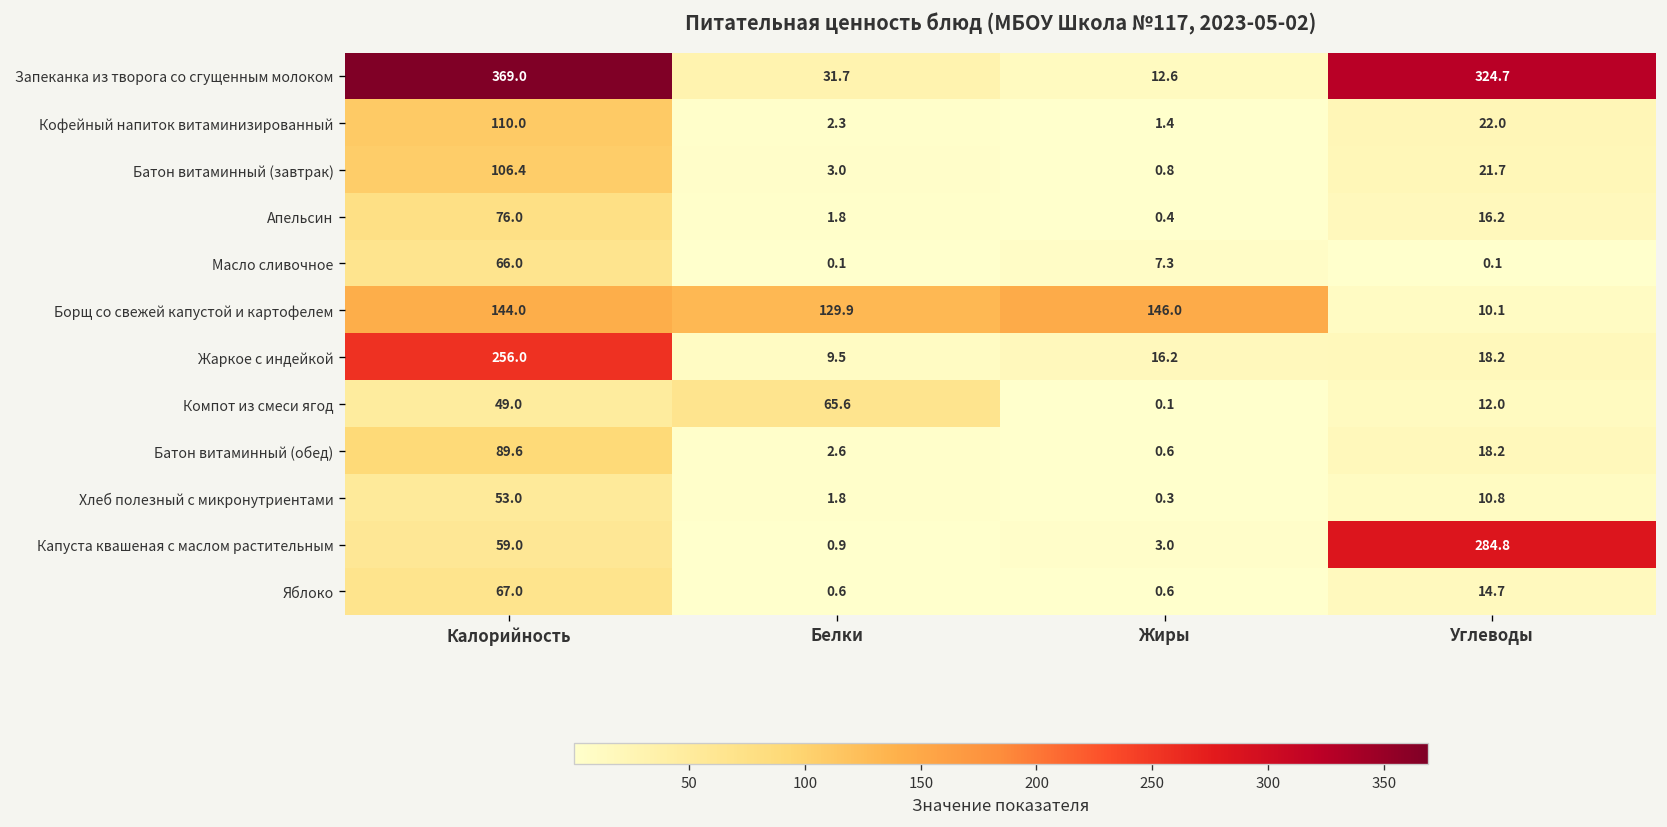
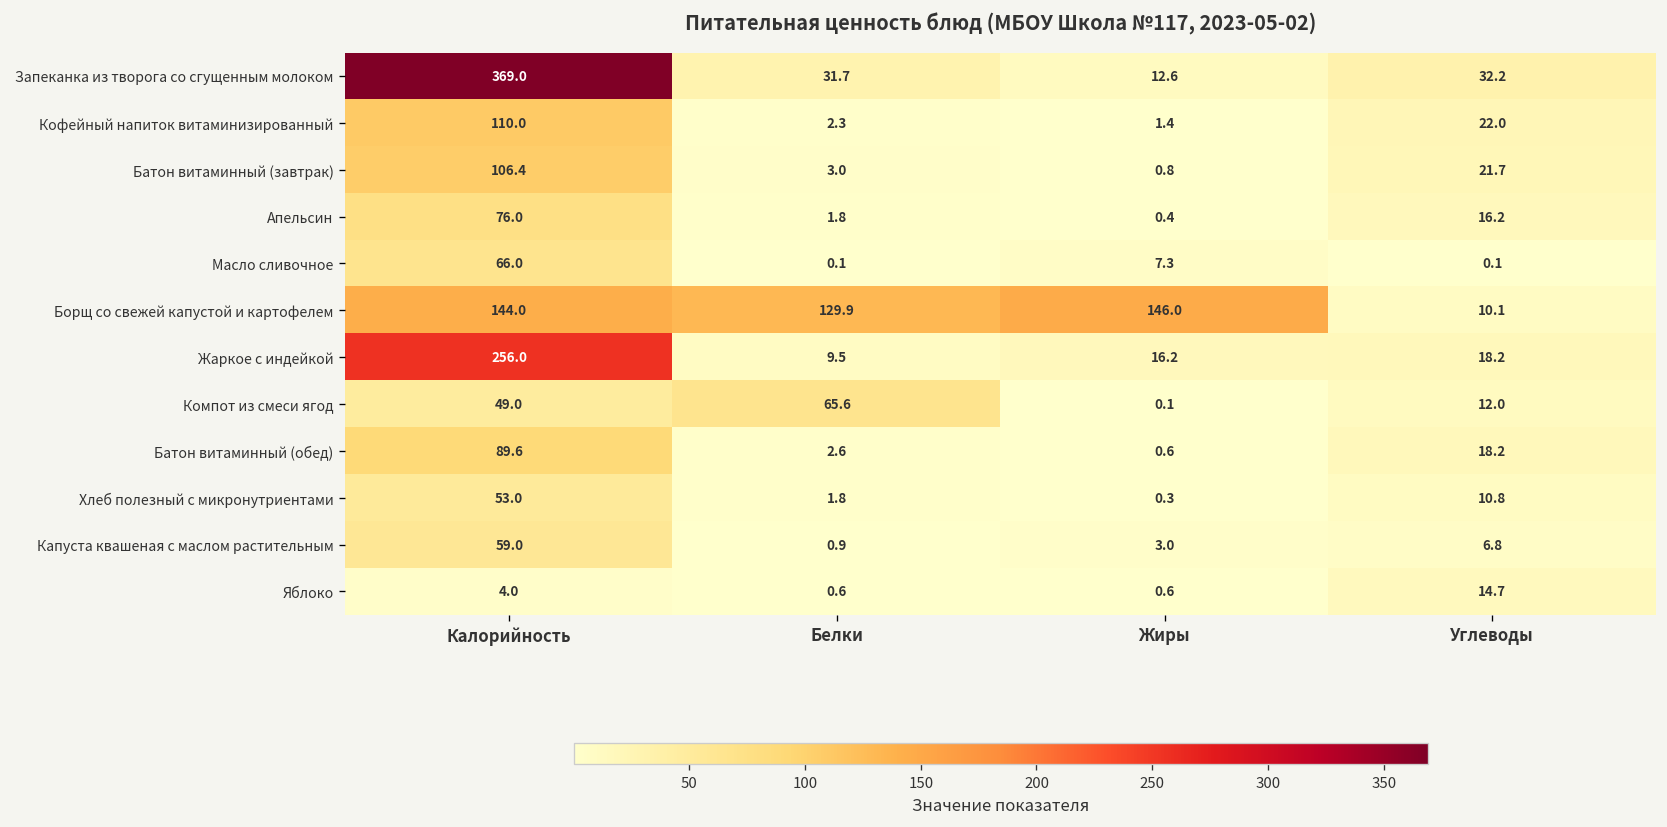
  {
    "Запеканка из творога со сгущенным молоком": {
      "Калорийность": 369.0,
      "Белки": 31.7,
      "Жиры": 12.6,
-     "Углеводы": 324.7
+     "Углеводы": 32.2
    },
    "Кофейный напиток витаминизированный": {
      "Калорийность": 110.0,
      "Белки": 2.3,
      "Жиры": 1.4,
      "Углеводы": 22.0
    },
    "Батон витаминный (завтрак)": {
      "Калорийность": 106.4,
      "Белки": 3.0,
      "Жиры": 0.8,
      "Углеводы": 21.7
    },
    "Апельсин": {
      "Калорийность": 76.0,
      "Белки": 1.8,
      "Жиры": 0.4,
      "Углеводы": 16.2
    },
    "Масло сливочное": {
      "Калорийность": 66.0,
      "Белки": 0.1,
      "Жиры": 7.3,
      "Углеводы": 0.1
    },
    "Борщ со свежей капустой и картофелем": {
      "Калорийность": 144.0,
      "Белки": 129.9,
      "Жиры": 146.0,
      "Углеводы": 10.1
    },
    "Жаркое с индейкой": {
      "Калорийность": 256.0,
      "Белки": 9.5,
      "Жиры": 16.2,
      "Углеводы": 18.2
    },
    "Компот из смеси ягод": {
      "Калорийность": 49.0,
      "Белки": 65.6,
      "Жиры": 0.1,
      "Углеводы": 12.0
    },
    "Батон витаминный (обед)": {
      "Калорийность": 89.6,
      "Белки": 2.6,
      "Жиры": 0.6,
      "Углеводы": 18.2
    },
    "Хлеб полезный с микронутриентами": {
      "Калорийность": 53.0,
      "Белки": 1.8,
      "Жиры": 0.3,
      "Углеводы": 10.8
    },
    "Капуста квашеная с маслом растительным": {
      "Калорийность": 59.0,
      "Белки": 0.9,
      "Жиры": 3.0,
-     "Углеводы": 284.8
+     "Углеводы": 6.8
    },
    "Яблоко": {
-     "Калорийность": 67.0,
+     "Калорийность": 4.0,
      "Белки": 0.6,
      "Жиры": 0.6,
      "Углеводы": 14.7
    }
  }
